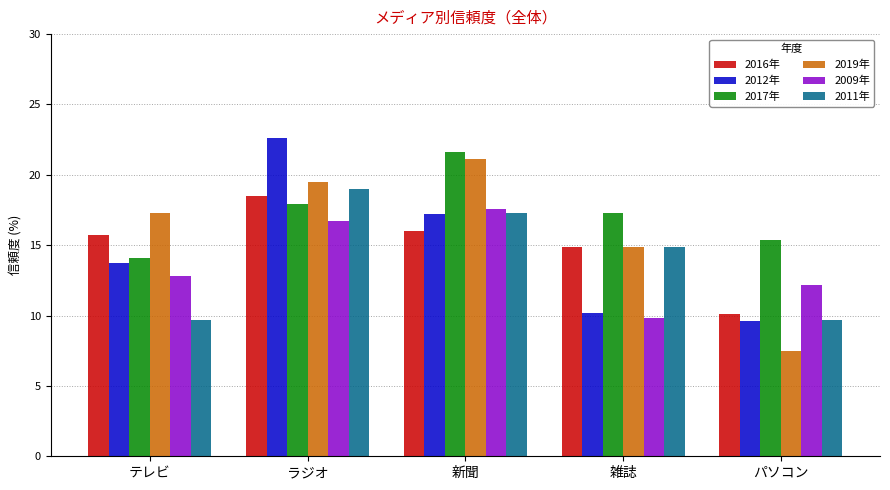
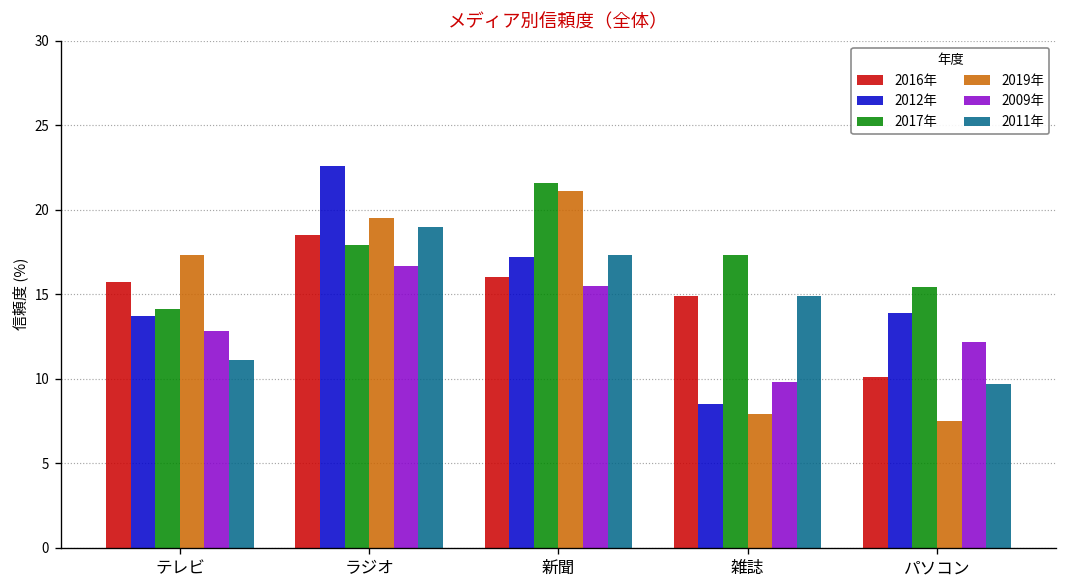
  {
    "2016年": {
      "テレビ": 15.7,
      "ラジオ": 18.5,
      "新聞": 16.0,
      "雑誌": 14.9,
      "パソコン": 10.1
    },
    "2012年": {
      "テレビ": 13.7,
      "ラジオ": 22.6,
      "新聞": 17.2,
-     "雑誌": 10.2,
-     "パソコン": 9.6
+     "雑誌": 8.5,
+     "パソコン": 13.9
    },
    "2017年": {
      "テレビ": 14.1,
      "ラジオ": 17.9,
      "新聞": 21.6,
      "雑誌": 17.3,
      "パソコン": 15.4
    },
    "2019年": {
      "テレビ": 17.3,
      "ラジオ": 19.5,
      "新聞": 21.1,
-     "雑誌": 14.9,
+     "雑誌": 7.9,
      "パソコン": 7.5
    },
    "2009年": {
      "テレビ": 12.8,
      "ラジオ": 16.7,
-     "新聞": 17.6,
+     "新聞": 15.5,
      "雑誌": 9.8,
      "パソコン": 12.2
    },
    "2011年": {
-     "テレビ": 9.7,
+     "テレビ": 11.1,
      "ラジオ": 19.0,
      "新聞": 17.3,
      "雑誌": 14.9,
      "パソコン": 9.7
    }
  }
